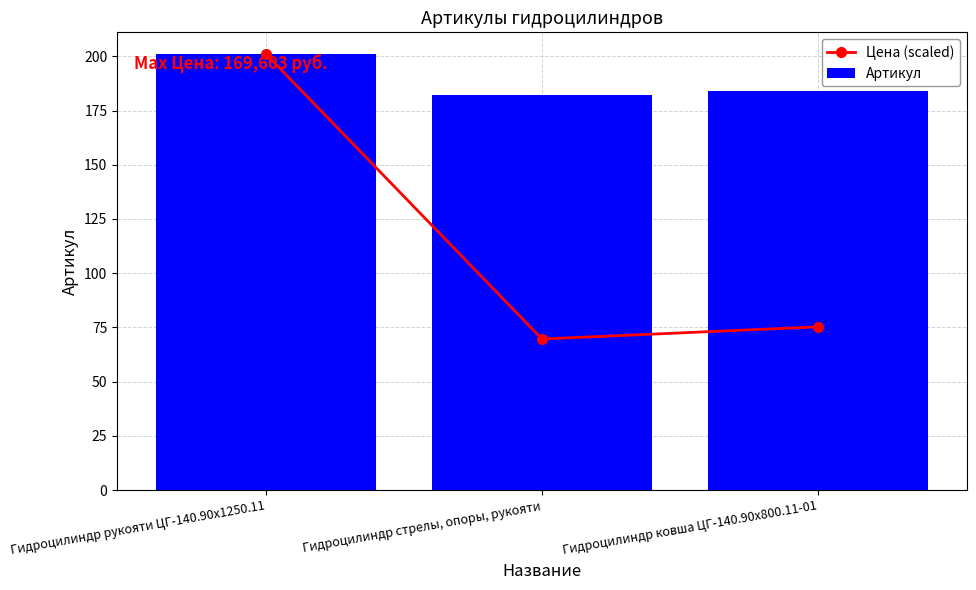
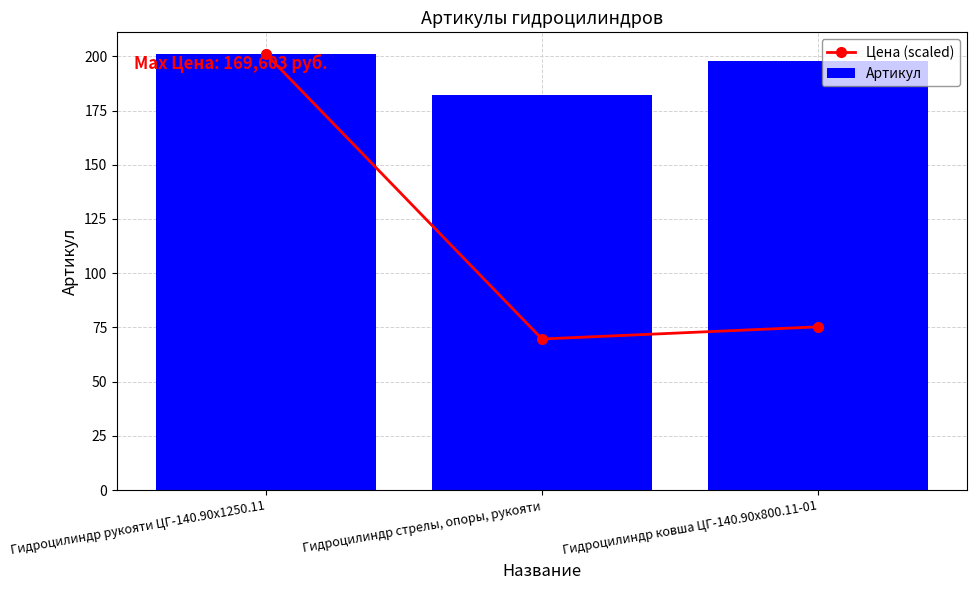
  {
    "Цена (scaled)": {
      "Гидроцилиндр рукояти ЦГ-140.90х1250.11": 201,
      "Гидроцилиндр стрелы, опоры, рукояти": 70,
      "Гидроцилиндр ковша ЦГ-140.90х800.11-01": 75
    },
    "Артикул": {
      "Гидроцилиндр стрелы, опоры, рукояти": 182,
-     "Гидроцилиндр ковша ЦГ-140.90х800.11-01": 184
+     "Гидроцилиндр ковша ЦГ-140.90х800.11-01": 198
    }
  }
